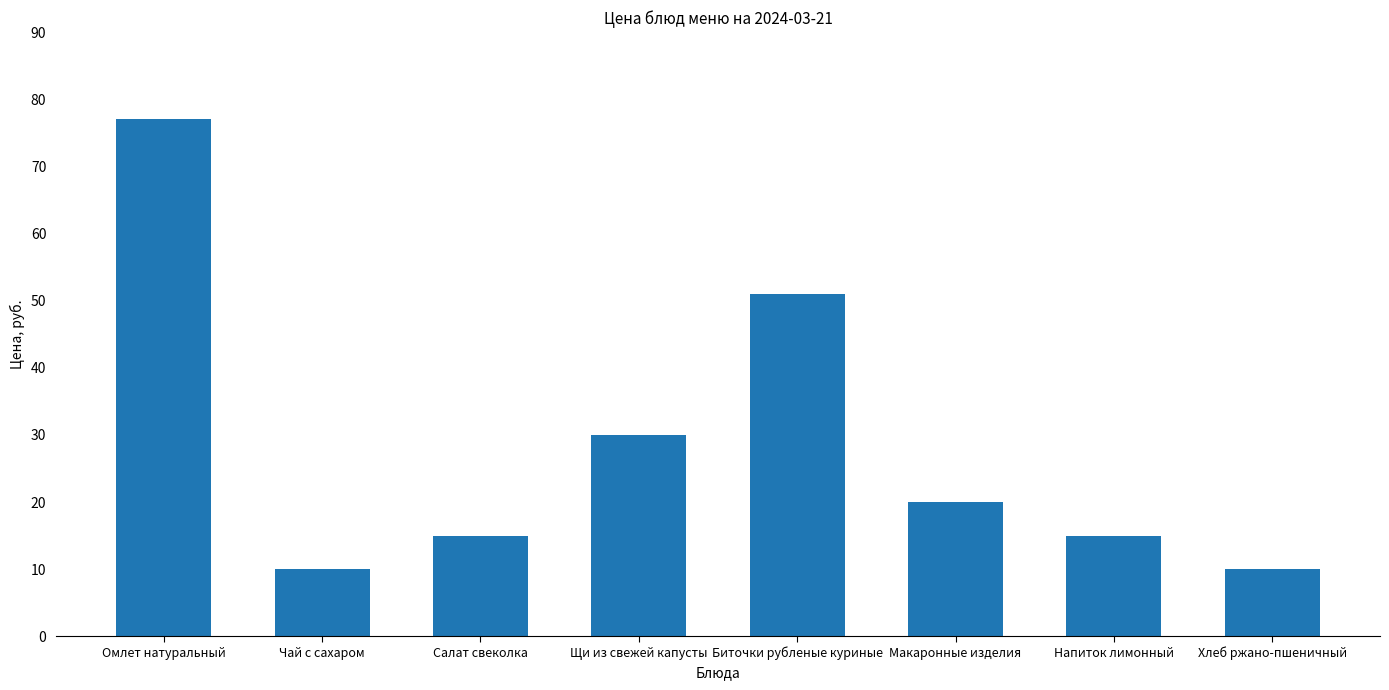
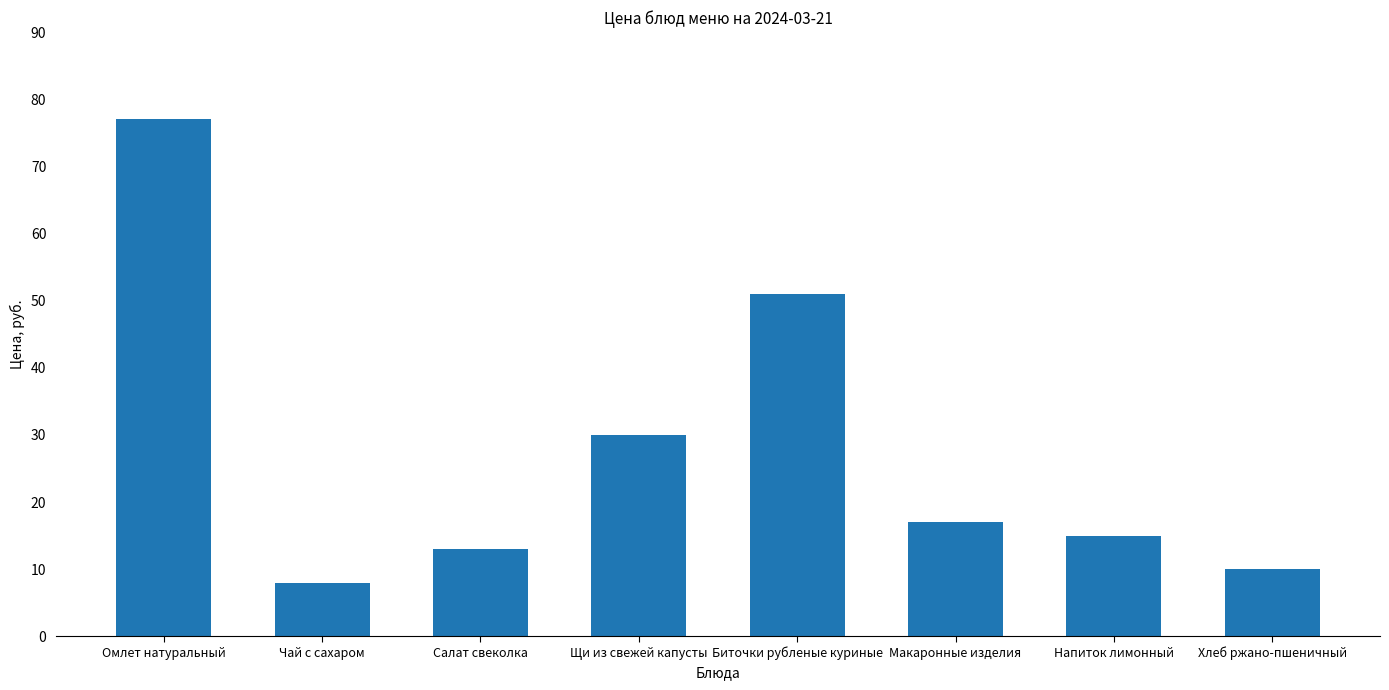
  {
    "Омлет натуральный": 77,
-   "Чай с сахаром": 10,
-   "Салат свеколка": 15,
+   "Чай с сахаром": 8,
+   "Салат свеколка": 13,
    "Щи из свежей капусты": 30,
    "Биточки рубленые куриные": 51,
-   "Макаронные изделия": 20,
+   "Макаронные изделия": 17,
    "Напиток лимонный": 15,
    "Хлеб ржано-пшеничный": 10
  }
